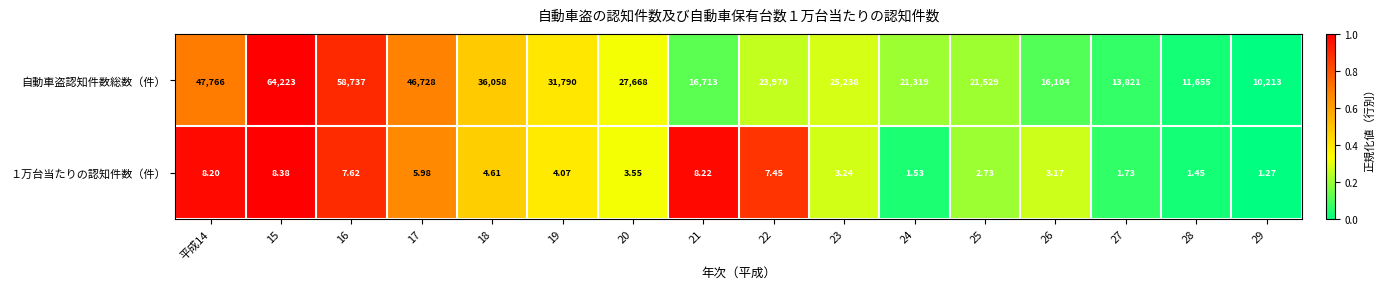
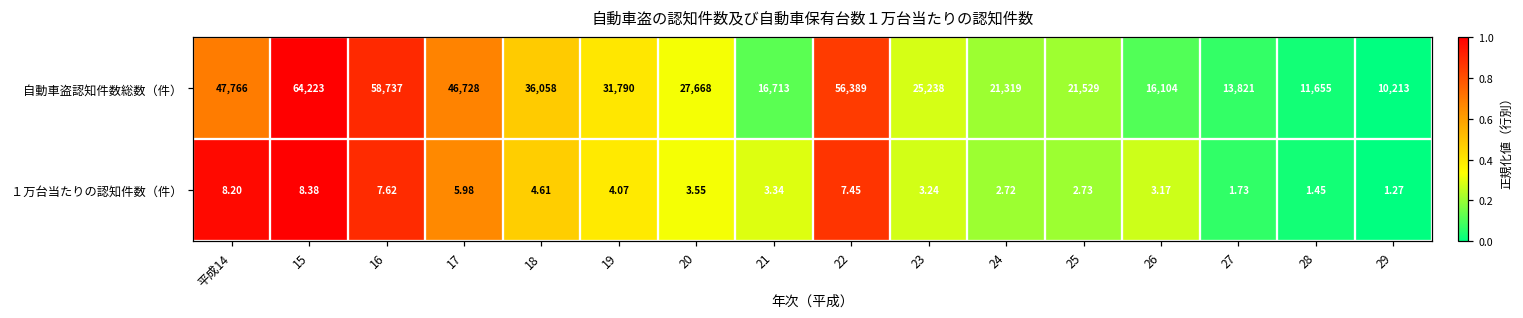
  {
    "自動車盗認知件数総数（件）": {
      "平成14": "47,766",
      "15": "64,223",
      "16": "58,737",
      "17": "46,728",
      "18": "36,058",
      "19": "31,790",
      "20": "27,668",
      "21": "16,713",
-     "22": "23,970",
+     "22": "56,389",
      "23": "25,238",
      "24": "21,319",
      "25": "21,529",
      "26": "16,104",
      "27": "13,821",
      "28": "11,655",
      "29": "10,213"
    },
    "１万台当たりの認知件数（件）": {
      "平成14": "8.20",
      "15": "8.38",
      "16": "7.62",
      "17": "5.98",
      "18": "4.61",
      "19": "4.07",
      "20": "3.55",
-     "21": "8.22",
+     "21": "3.34",
      "22": "7.45",
      "23": "3.24",
-     "24": "1.53",
+     "24": "2.72",
      "25": "2.73",
      "26": "3.17",
      "27": "1.73",
      "28": "1.45",
      "29": "1.27"
    }
  }
